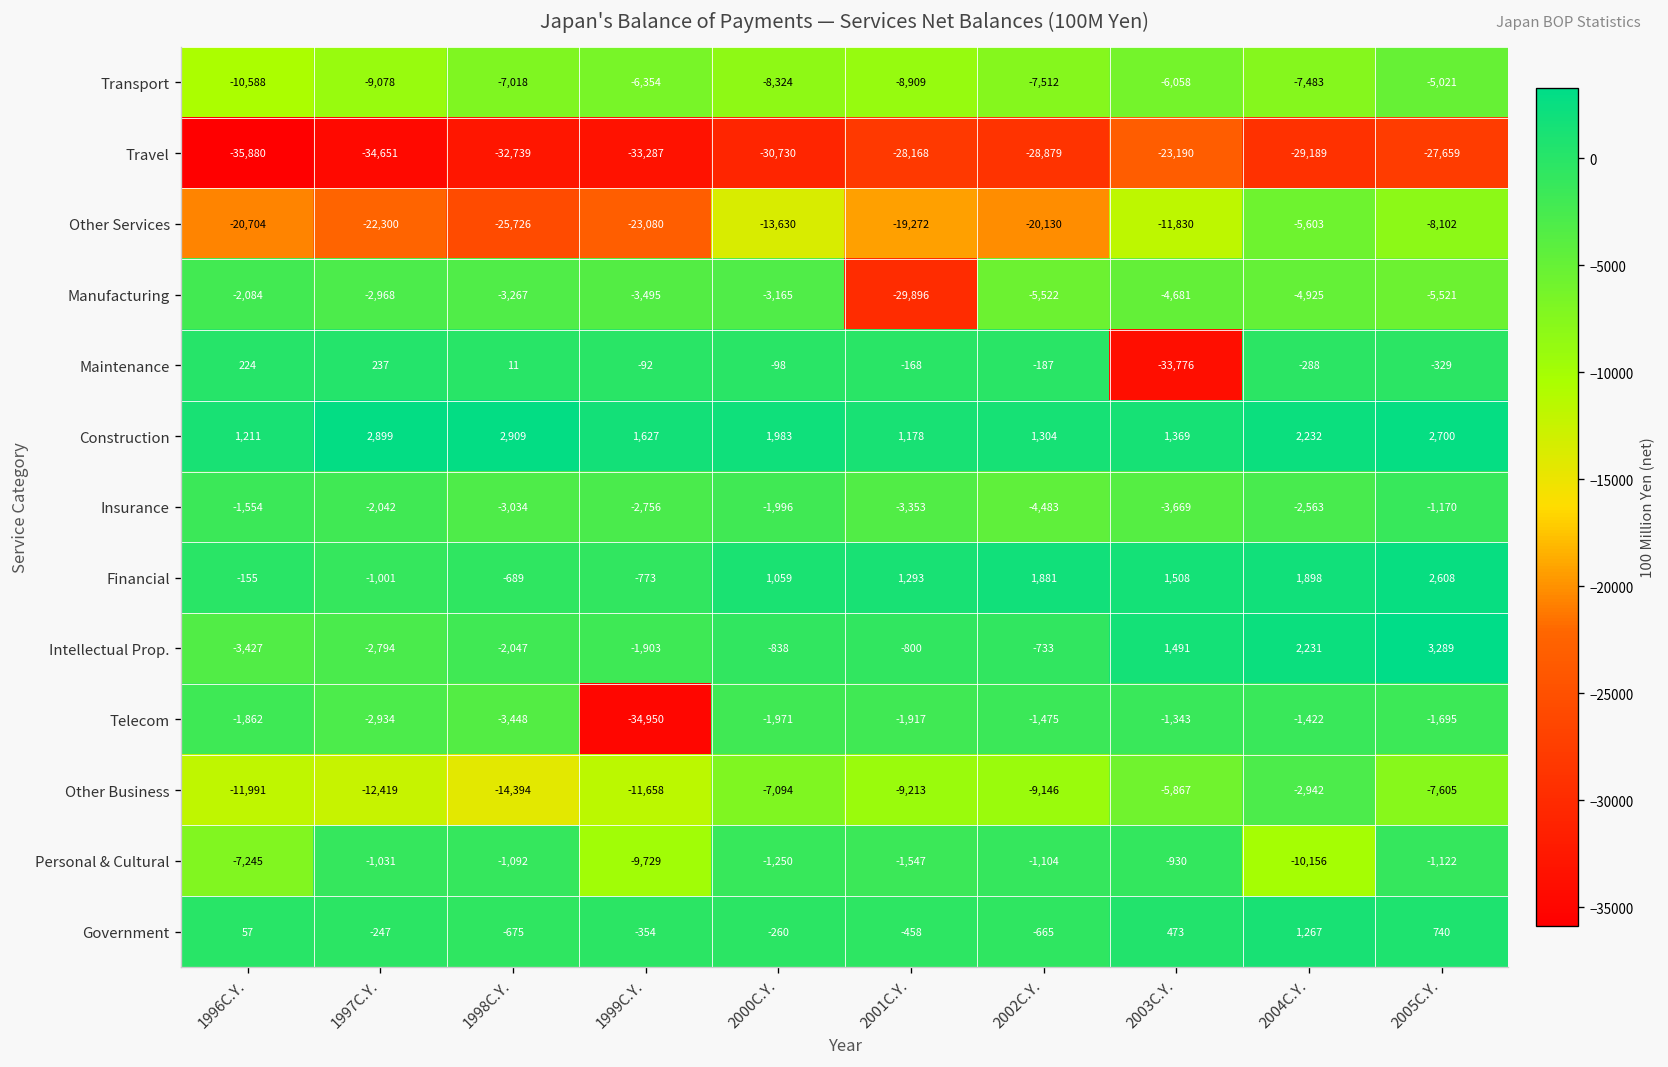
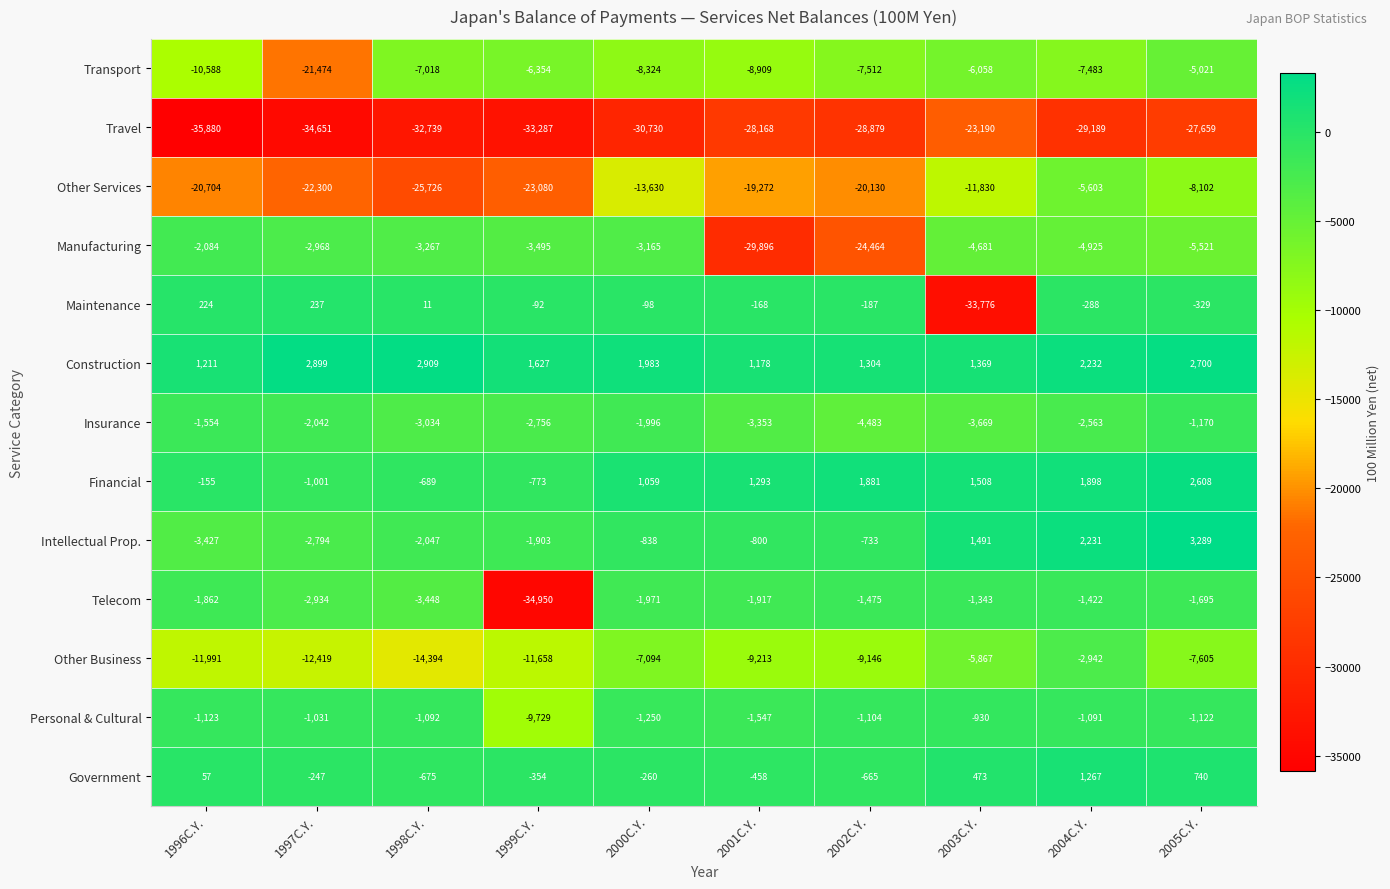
  {
    "Transport": {
      "1996C.Y.": "-10,588",
-     "1997C.Y.": "-9,078",
+     "1997C.Y.": "-21,474",
      "1998C.Y.": "-7,018",
      "1999C.Y.": "-6,354",
      "2000C.Y.": "-8,324",
      "2001C.Y.": "-8,909",
      "2002C.Y.": "-7,512",
      "2003C.Y.": "-6,058",
      "2004C.Y.": "-7,483",
      "2005C.Y.": "-5,021"
    },
    "Travel": {
      "1996C.Y.": "-35,880",
      "1997C.Y.": "-34,651",
      "1998C.Y.": "-32,739",
      "1999C.Y.": "-33,287",
      "2000C.Y.": "-30,730",
      "2001C.Y.": "-28,168",
      "2002C.Y.": "-28,879",
      "2003C.Y.": "-23,190",
      "2004C.Y.": "-29,189",
      "2005C.Y.": "-27,659"
    },
    "Other Services": {
      "1996C.Y.": "-20,704",
      "1997C.Y.": "-22,300",
      "1998C.Y.": "-25,726",
      "1999C.Y.": "-23,080",
      "2000C.Y.": "-13,630",
      "2001C.Y.": "-19,272",
      "2002C.Y.": "-20,130",
      "2003C.Y.": "-11,830",
      "2004C.Y.": "-5,603",
      "2005C.Y.": "-8,102"
    },
    "Manufacturing": {
      "1996C.Y.": "-2,084",
      "1997C.Y.": "-2,968",
      "1998C.Y.": "-3,267",
      "1999C.Y.": "-3,495",
      "2000C.Y.": "-3,165",
      "2001C.Y.": "-29,896",
-     "2002C.Y.": "-5,522",
+     "2002C.Y.": "-24,464",
      "2003C.Y.": "-4,681",
      "2004C.Y.": "-4,925",
      "2005C.Y.": "-5,521"
    },
    "Maintenance": {
      "1996C.Y.": "224",
      "1997C.Y.": "237",
      "1998C.Y.": "11",
      "1999C.Y.": "-92",
      "2000C.Y.": "-98",
      "2001C.Y.": "-168",
      "2002C.Y.": "-187",
      "2003C.Y.": "-33,776",
      "2004C.Y.": "-288",
      "2005C.Y.": "-329"
    },
    "Construction": {
      "1996C.Y.": "1,211",
      "1997C.Y.": "2,899",
      "1998C.Y.": "2,909",
      "1999C.Y.": "1,627",
      "2000C.Y.": "1,983",
      "2001C.Y.": "1,178",
      "2002C.Y.": "1,304",
      "2003C.Y.": "1,369",
      "2004C.Y.": "2,232",
      "2005C.Y.": "2,700"
    },
    "Insurance": {
      "1996C.Y.": "-1,554",
      "1997C.Y.": "-2,042",
      "1998C.Y.": "-3,034",
      "1999C.Y.": "-2,756",
      "2000C.Y.": "-1,996",
      "2001C.Y.": "-3,353",
      "2002C.Y.": "-4,483",
      "2003C.Y.": "-3,669",
      "2004C.Y.": "-2,563",
      "2005C.Y.": "-1,170"
    },
    "Financial": {
      "1996C.Y.": "-155",
      "1997C.Y.": "-1,001",
      "1998C.Y.": "-689",
      "1999C.Y.": "-773",
      "2000C.Y.": "1,059",
      "2001C.Y.": "1,293",
      "2002C.Y.": "1,881",
      "2003C.Y.": "1,508",
      "2004C.Y.": "1,898",
      "2005C.Y.": "2,608"
    },
    "Intellectual Prop.": {
      "1996C.Y.": "-3,427",
      "1997C.Y.": "-2,794",
      "1998C.Y.": "-2,047",
      "1999C.Y.": "-1,903",
      "2000C.Y.": "-838",
      "2001C.Y.": "-800",
      "2002C.Y.": "-733",
      "2003C.Y.": "1,491",
      "2004C.Y.": "2,231",
      "2005C.Y.": "3,289"
    },
    "Telecom": {
      "1996C.Y.": "-1,862",
      "1997C.Y.": "-2,934",
      "1998C.Y.": "-3,448",
      "1999C.Y.": "-34,950",
      "2000C.Y.": "-1,971",
      "2001C.Y.": "-1,917",
      "2002C.Y.": "-1,475",
      "2003C.Y.": "-1,343",
      "2004C.Y.": "-1,422",
      "2005C.Y.": "-1,695"
    },
    "Other Business": {
      "1996C.Y.": "-11,991",
      "1997C.Y.": "-12,419",
      "1998C.Y.": "-14,394",
      "1999C.Y.": "-11,658",
      "2000C.Y.": "-7,094",
      "2001C.Y.": "-9,213",
      "2002C.Y.": "-9,146",
      "2003C.Y.": "-5,867",
      "2004C.Y.": "-2,942",
      "2005C.Y.": "-7,605"
    },
    "Personal & Cultural": {
-     "1996C.Y.": "-7,245",
+     "1996C.Y.": "-1,123",
      "1997C.Y.": "-1,031",
      "1998C.Y.": "-1,092",
      "1999C.Y.": "-9,729",
      "2000C.Y.": "-1,250",
      "2001C.Y.": "-1,547",
      "2002C.Y.": "-1,104",
      "2003C.Y.": "-930",
-     "2004C.Y.": "-10,156",
+     "2004C.Y.": "-1,091",
      "2005C.Y.": "-1,122"
    },
    "Government": {
      "1996C.Y.": "57",
      "1997C.Y.": "-247",
      "1998C.Y.": "-675",
      "1999C.Y.": "-354",
      "2000C.Y.": "-260",
      "2001C.Y.": "-458",
      "2002C.Y.": "-665",
      "2003C.Y.": "473",
      "2004C.Y.": "1,267",
      "2005C.Y.": "740"
    }
  }
